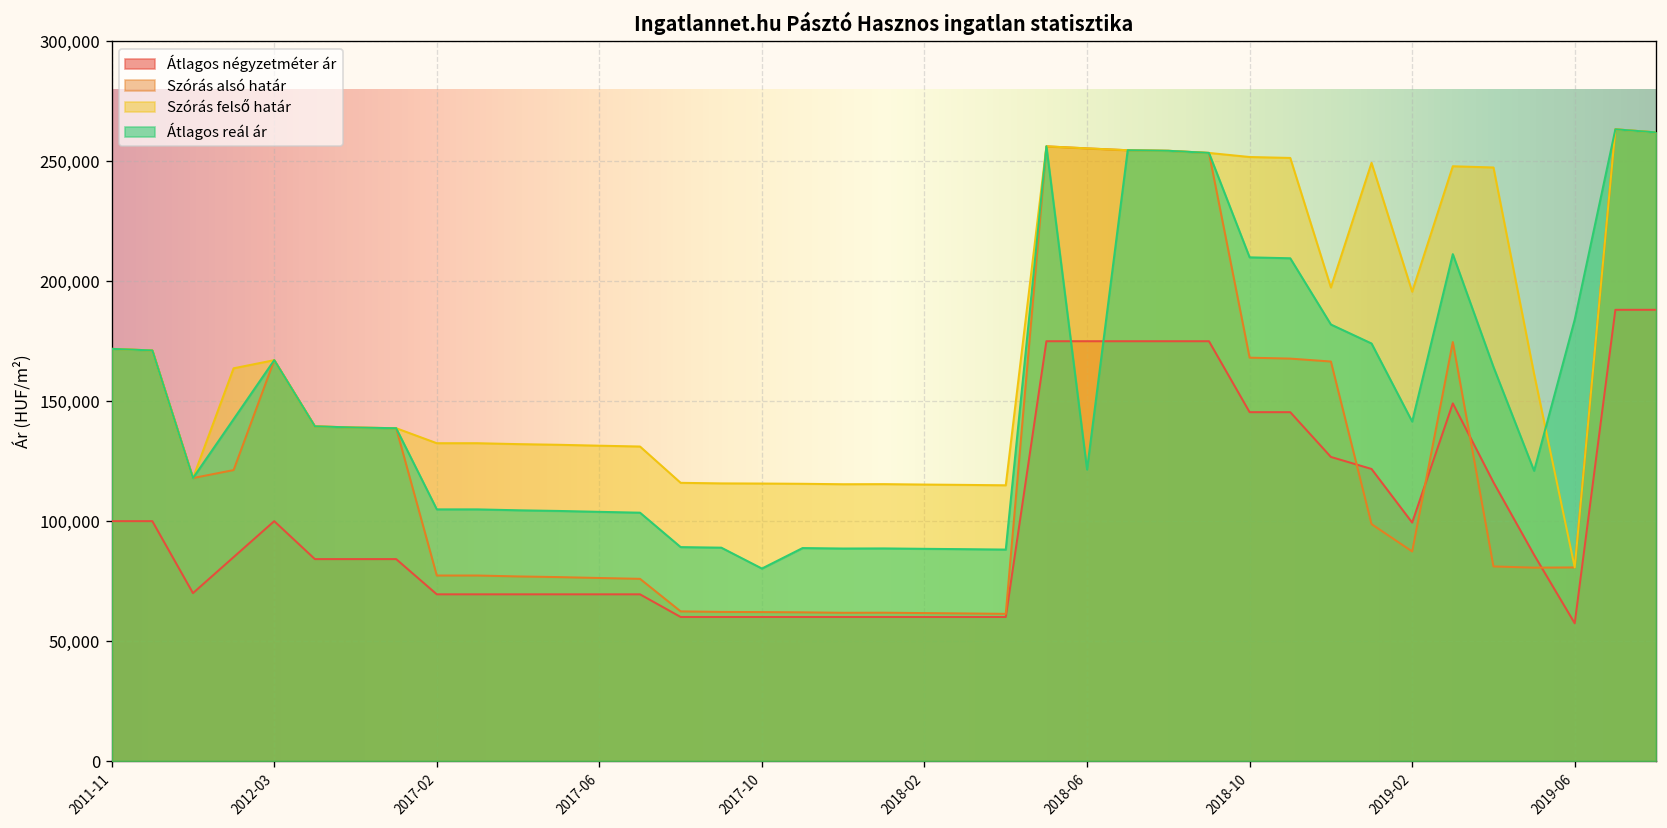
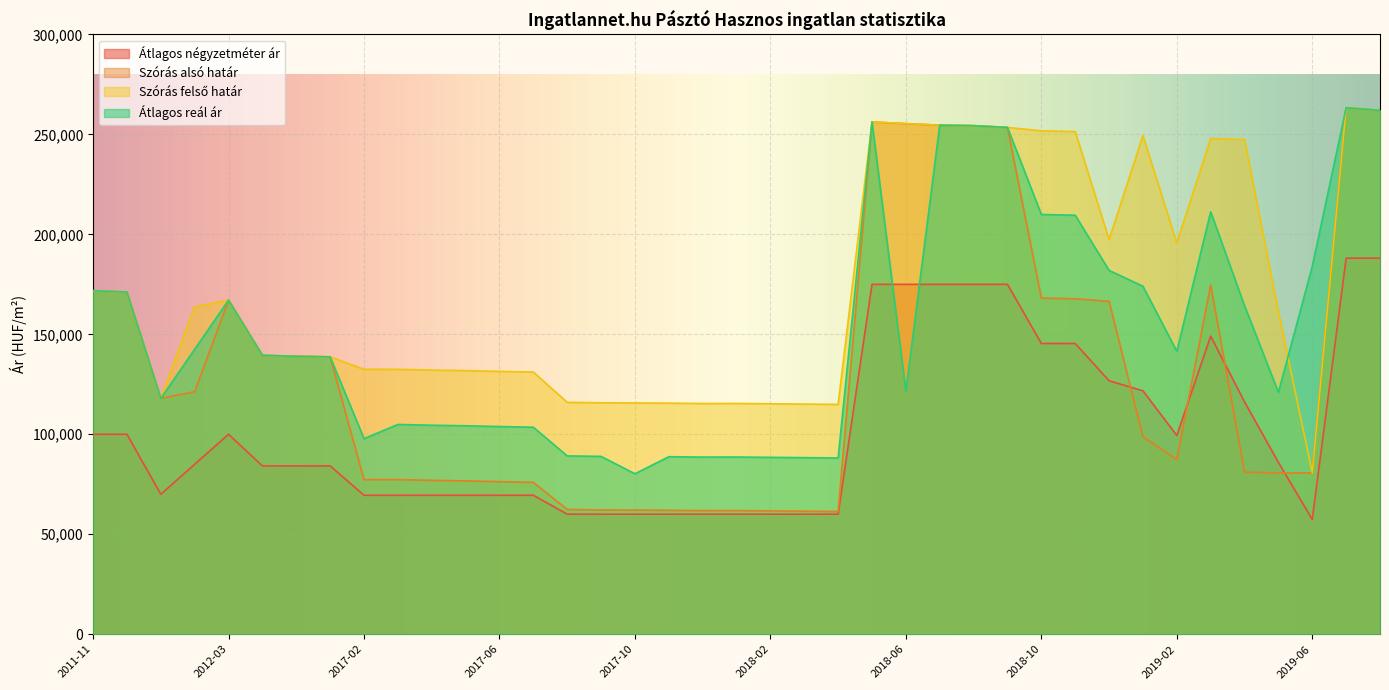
  {
    "Átlagos reál ár": {
-     "2017-02": "105,000",
+     "2017-02": "98,000",
      "2017-06": "104,000",
      "2017-10": "80,000",
      "2018-02": "88,000",
      "2018-06": "122,000",
      "2018-10": "210,000",
      "2019-02": "142,000",
      "2019-06": "184,000"
    }
  }
